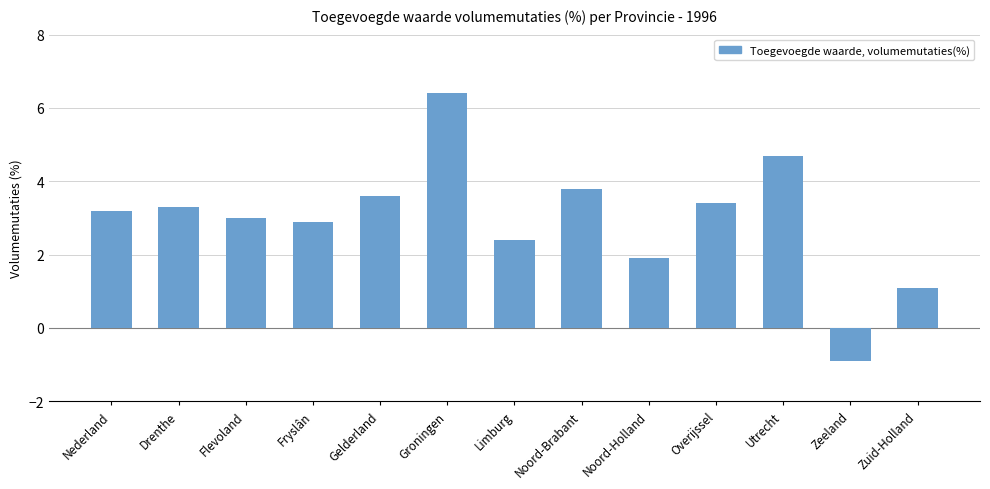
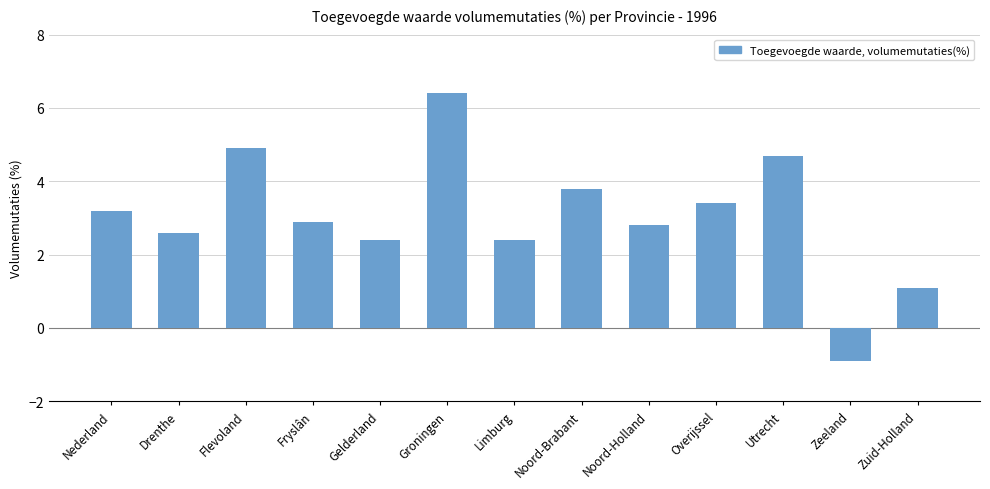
  {
    "Nederland": 3.2,
-   "Drenthe": 3.3,
-   "Flevoland": 3.0,
+   "Drenthe": 2.6,
+   "Flevoland": 4.9,
    "Fryslân": 2.9,
-   "Gelderland": 3.6,
+   "Gelderland": 2.4,
    "Groningen": 6.4,
    "Limburg": 2.4,
    "Noord-Brabant": 3.8,
-   "Noord-Holland": 1.9,
+   "Noord-Holland": 2.8,
    "Overijssel": 3.4,
    "Utrecht": 4.7,
    "Zeeland": -0.9,
    "Zuid-Holland": 1.1
  }
